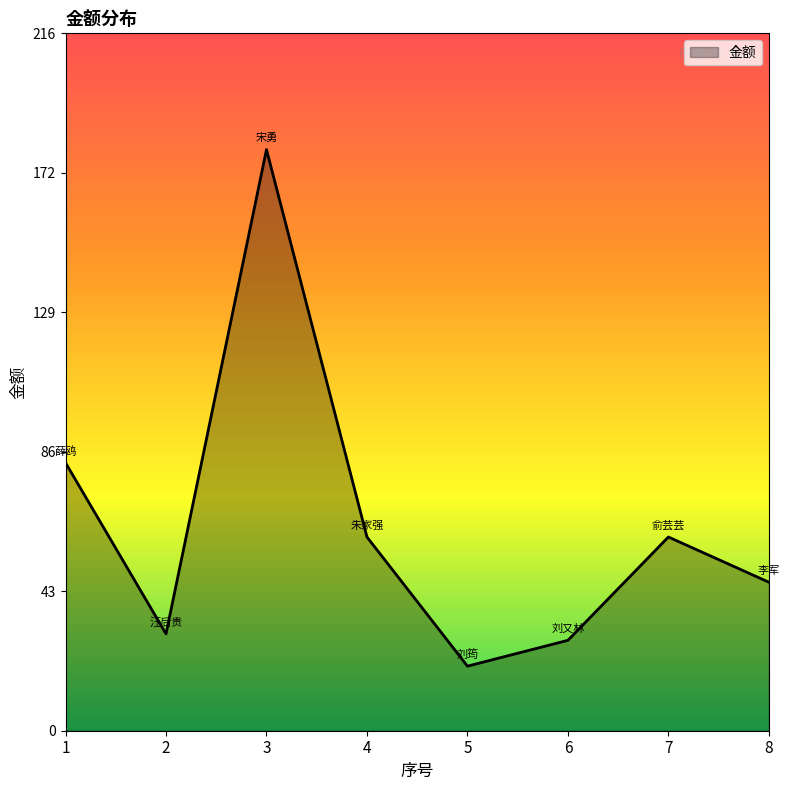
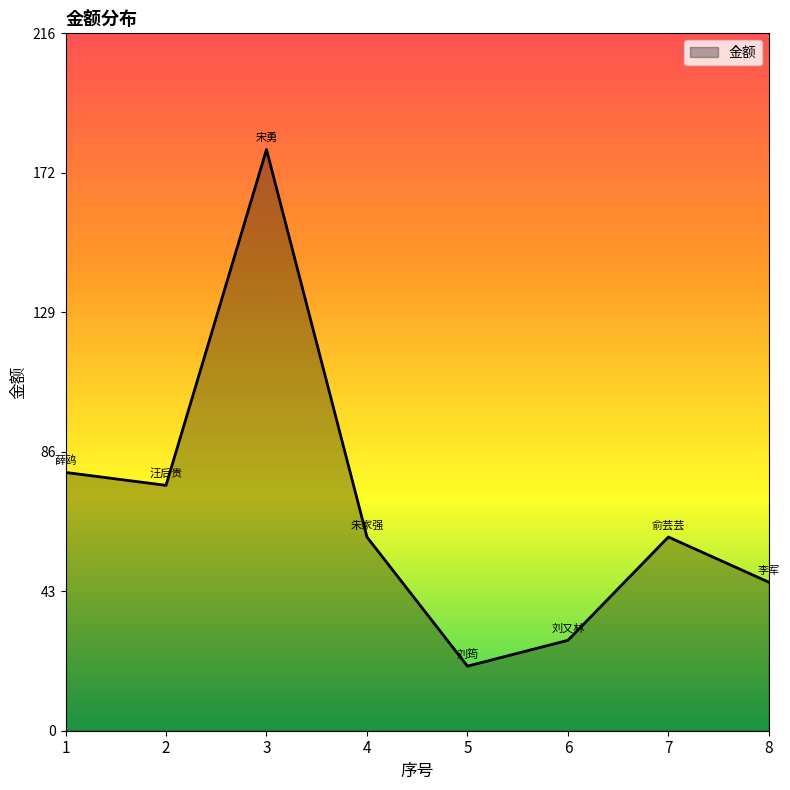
  {
-   "1": 83,
-   "2": 30,
+   "1": 80,
+   "2": 76,
    "3": 180,
    "4": 60,
    "5": 20,
    "6": 28,
    "7": 60,
    "8": 46
  }
